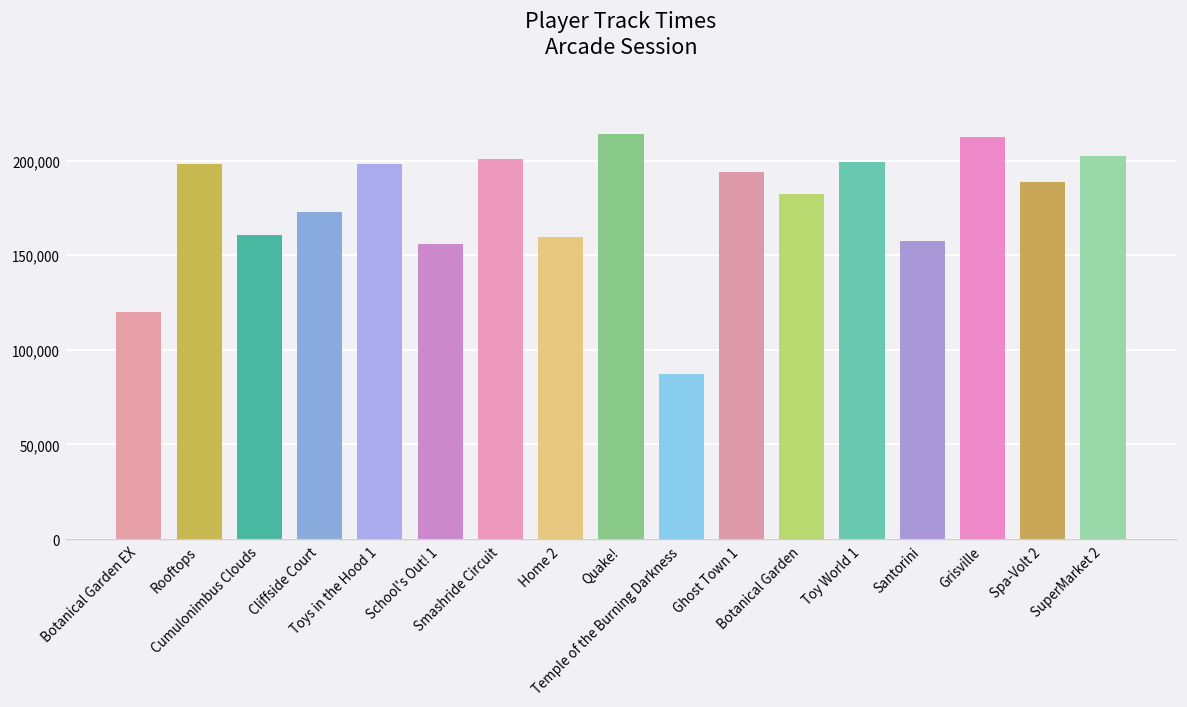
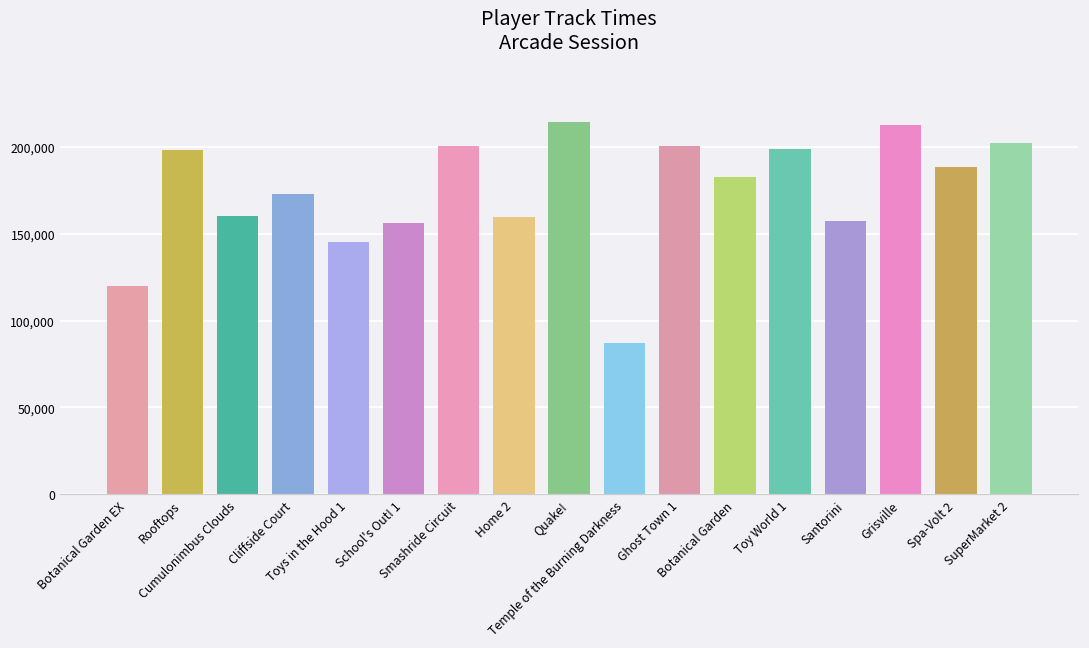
  {
    "Botanical Garden EX": "120,000",
    "Rooftops": "198,000",
    "Cumulonimbus Clouds": "160,000",
    "Cliffside Court": "173,000",
-   "Toys in the Hood 1": "198,000",
+   "Toys in the Hood 1": "145,000",
    "School's Out! 1": "156,000",
    "Smashride Circuit": "201,000",
    "Home 2": "160,000",
    "Quake!": "214,000",
    "Temple of the Burning Darkness": "87,000",
-   "Ghost Town 1": "194,000",
+   "Ghost Town 1": "200,000",
    "Botanical Garden": "183,000",
    "Toy World 1": "199,000",
    "Santorini": "157,000",
    "Grisville": "213,000",
    "Spa-Volt 2": "188,000",
    "SuperMarket 2": "202,000"
  }
